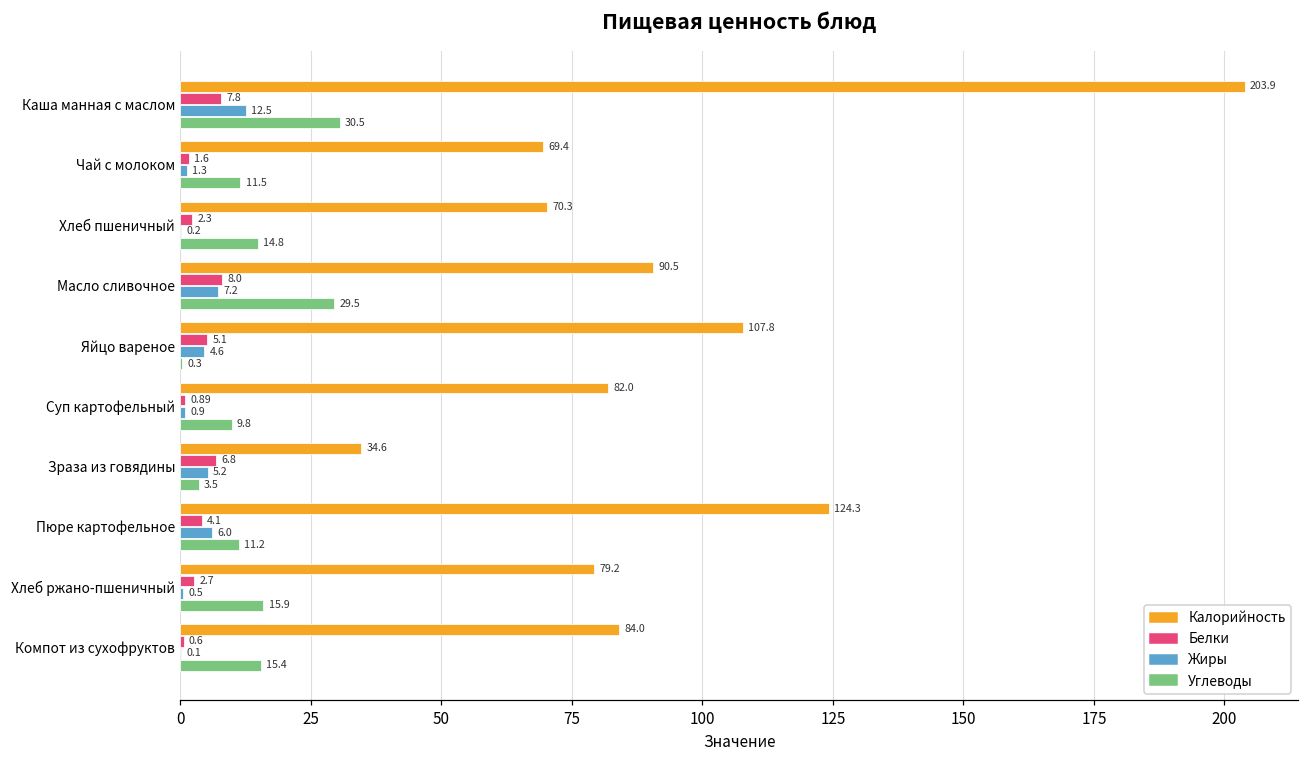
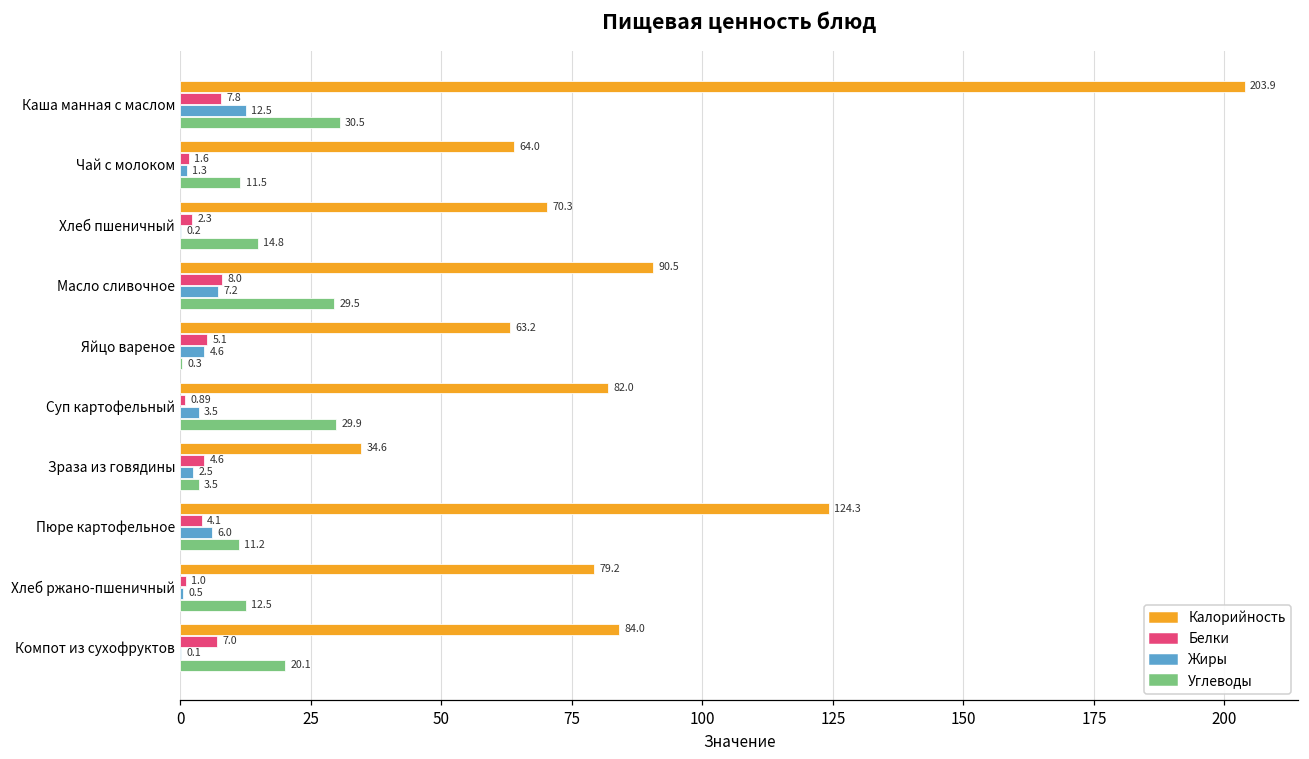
  {
    "Калорийность": {
      "Каша манная с маслом": 203.9,
-     "Чай с молоком": 69.4,
+     "Чай с молоком": 64.0,
      "Хлеб пшеничный": 70.3,
      "Масло сливочное": 90.5,
-     "Яйцо вареное": 107.8,
+     "Яйцо вареное": 63.2,
      "Суп картофельный": 82.0,
      "Зраза из говядины": 34.6,
      "Пюре картофельное": 124.3,
      "Хлеб ржано-пшеничный": 79.2,
      "Компот из сухофруктов": 84.0
    },
    "Белки": {
      "Каша манная с маслом": 7.8,
      "Чай с молоком": 1.6,
      "Хлеб пшеничный": 2.3,
      "Масло сливочное": 8.0,
      "Яйцо вареное": 5.1,
      "Суп картофельный": 0.89,
-     "Зраза из говядины": 6.8,
+     "Зраза из говядины": 4.6,
      "Пюре картофельное": 4.1,
-     "Хлеб ржано-пшеничный": 2.7,
-     "Компот из сухофруктов": 0.6
+     "Хлеб ржано-пшеничный": 1.0,
+     "Компот из сухофруктов": 7.0
    },
    "Жиры": {
      "Каша манная с маслом": 12.5,
      "Чай с молоком": 1.3,
      "Хлеб пшеничный": 0.2,
      "Масло сливочное": 7.2,
      "Яйцо вареное": 4.6,
-     "Суп картофельный": 0.9,
-     "Зраза из говядины": 5.2,
+     "Суп картофельный": 3.5,
+     "Зраза из говядины": 2.5,
      "Пюре картофельное": 6.0,
      "Хлеб ржано-пшеничный": 0.5,
      "Компот из сухофруктов": 0.1
    },
    "Углеводы": {
      "Каша манная с маслом": 30.5,
      "Чай с молоком": 11.5,
      "Хлеб пшеничный": 14.8,
      "Масло сливочное": 29.5,
      "Яйцо вареное": 0.3,
-     "Суп картофельный": 9.8,
+     "Суп картофельный": 29.9,
      "Зраза из говядины": 3.5,
      "Пюре картофельное": 11.2,
-     "Хлеб ржано-пшеничный": 15.9,
-     "Компот из сухофруктов": 15.4
+     "Хлеб ржано-пшеничный": 12.5,
+     "Компот из сухофруктов": 20.1
    }
  }
